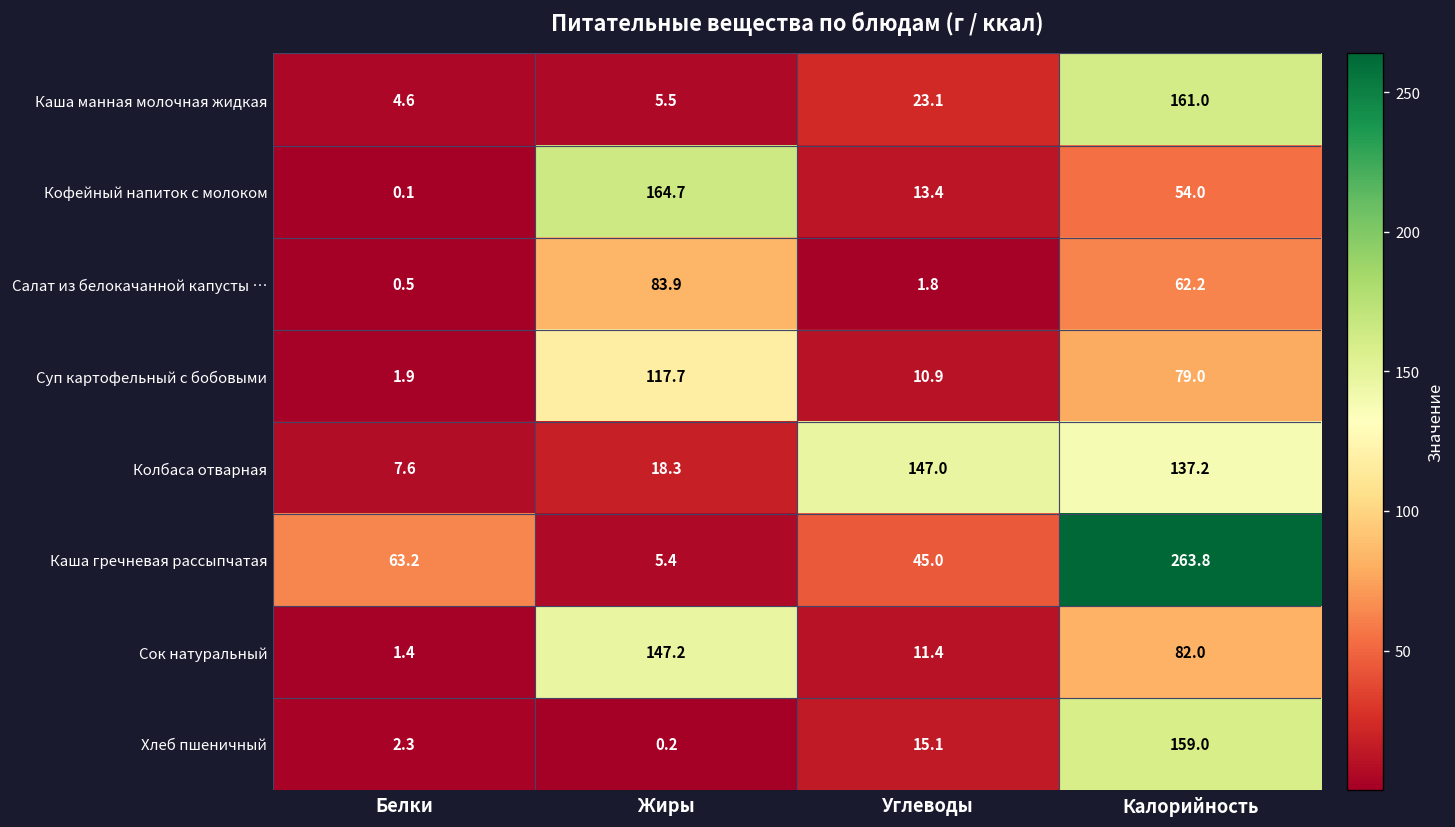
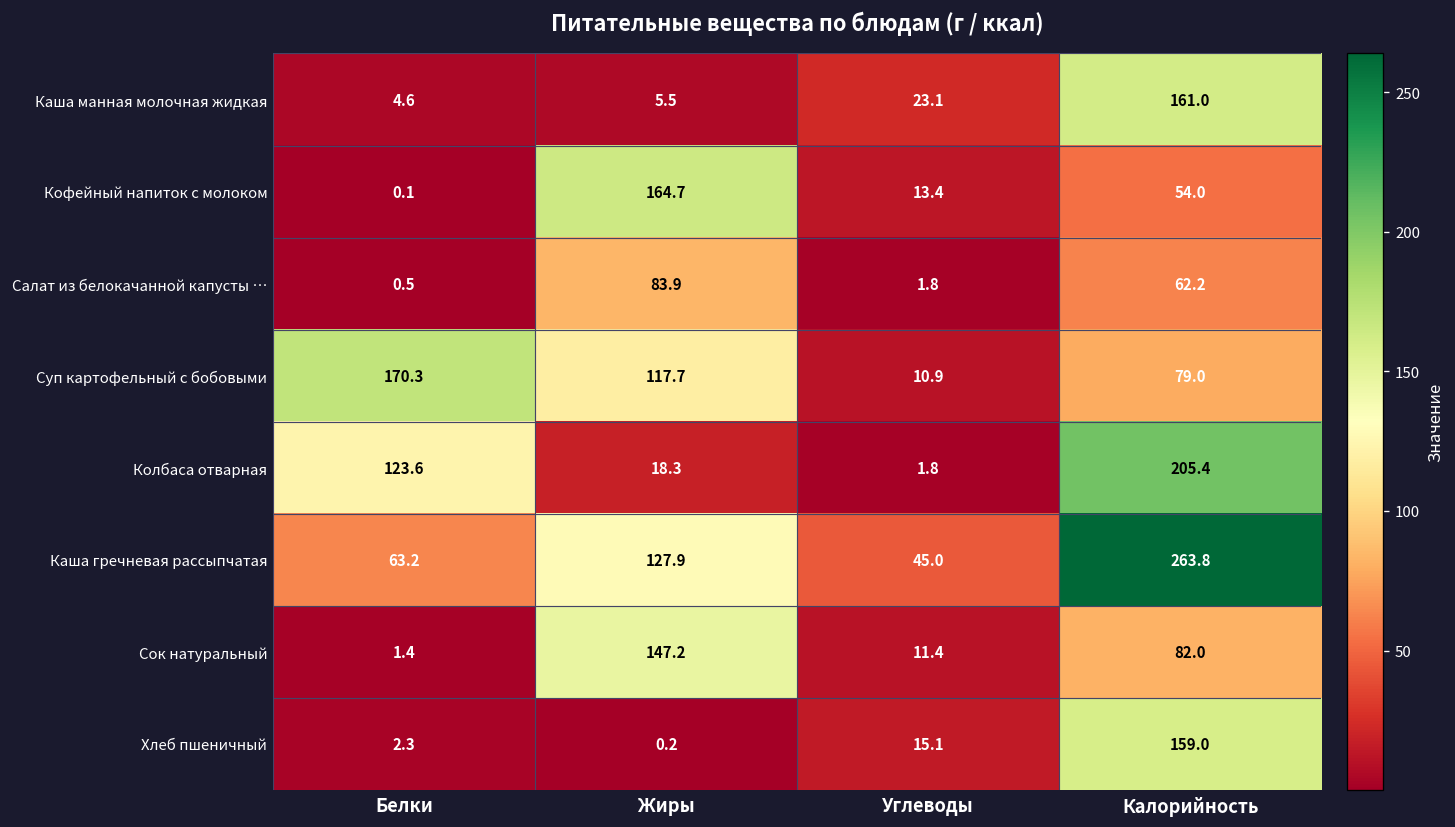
  {
    "Каша манная молочная жидкая": {
      "Белки": 4.6,
      "Жиры": 5.5,
      "Углеводы": 23.1,
      "Калорийность": 161.0
    },
    "Кофейный напиток с молоком": {
      "Белки": 0.1,
      "Жиры": 164.7,
      "Углеводы": 13.4,
      "Калорийность": 54.0
    },
    "Салат из белокачанной капусты …": {
      "Белки": 0.5,
      "Жиры": 83.9,
      "Углеводы": 1.8,
      "Калорийность": 62.2
    },
    "Суп картофельный с бобовыми": {
-     "Белки": 1.9,
+     "Белки": 170.3,
      "Жиры": 117.7,
      "Углеводы": 10.9,
      "Калорийность": 79.0
    },
    "Колбаса отварная": {
-     "Белки": 7.6,
+     "Белки": 123.6,
      "Жиры": 18.3,
-     "Углеводы": 147.0,
-     "Калорийность": 137.2
+     "Углеводы": 1.8,
+     "Калорийность": 205.4
    },
    "Каша гречневая рассыпчатая": {
      "Белки": 63.2,
-     "Жиры": 5.4,
+     "Жиры": 127.9,
      "Углеводы": 45.0,
      "Калорийность": 263.8
    },
    "Сок натуральный": {
      "Белки": 1.4,
      "Жиры": 147.2,
      "Углеводы": 11.4,
      "Калорийность": 82.0
    },
    "Хлеб пшеничный": {
      "Белки": 2.3,
      "Жиры": 0.2,
      "Углеводы": 15.1,
      "Калорийность": 159.0
    }
  }
